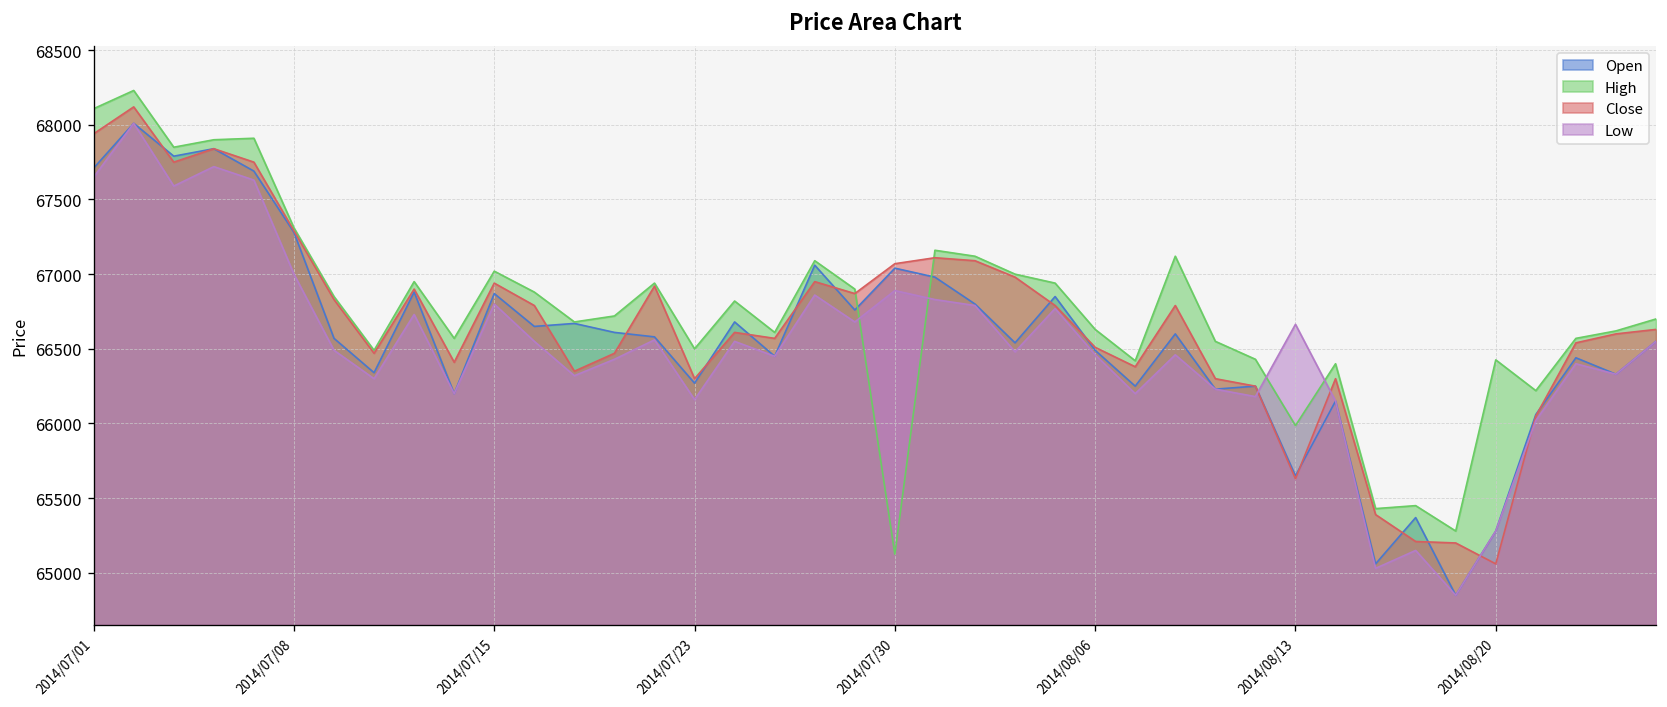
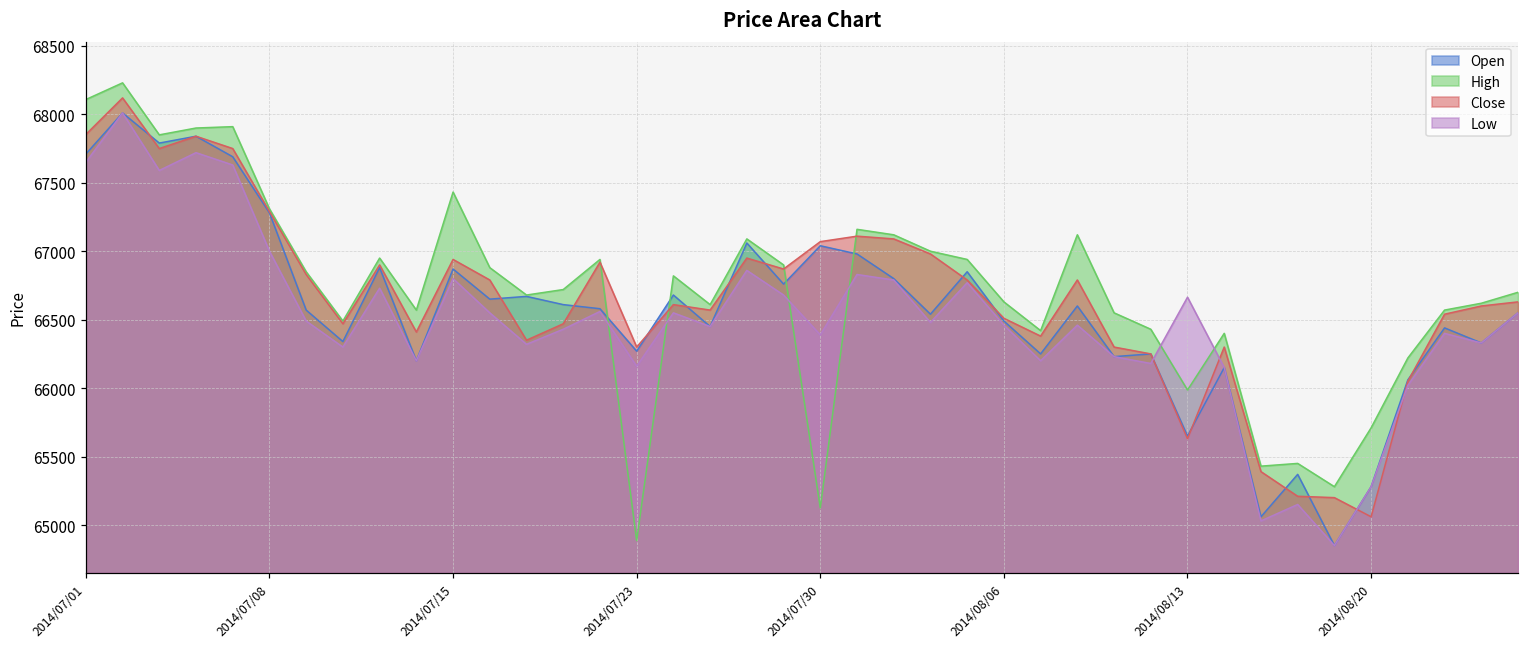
  {
    "Open": {
      "2014/07/01": 67710,
      "2014/07/15": 66870,
      "2014/07/23": 66270,
      "2014/07/30": 67040
    },
    "High": {
      "2014/07/01": 68110,
-     "2014/07/15": 67020,
-     "2014/07/23": 66500,
+     "2014/07/15": 67430,
+     "2014/07/23": 64890,
      "2014/07/30": 65130,
      "2014/08/06": 66630,
      "2014/08/13": 65990,
-     "2014/08/20": 66430
+     "2014/08/20": 65710
    },
    "Close": {
-     "2014/07/01": 67940,
+     "2014/07/01": 67850,
      "2014/07/15": 66940,
      "2014/07/23": 66300,
      "2014/07/30": 67070,
      "2014/08/20": 65060
    },
    "Low": {
      "2014/07/01": 67650,
      "2014/07/08": 67000,
      "2014/07/15": 66800,
      "2014/07/23": 66160,
-     "2014/07/30": 66890,
+     "2014/07/30": 66390,
      "2014/08/06": 66460,
      "2014/08/13": 66660
    }
  }
